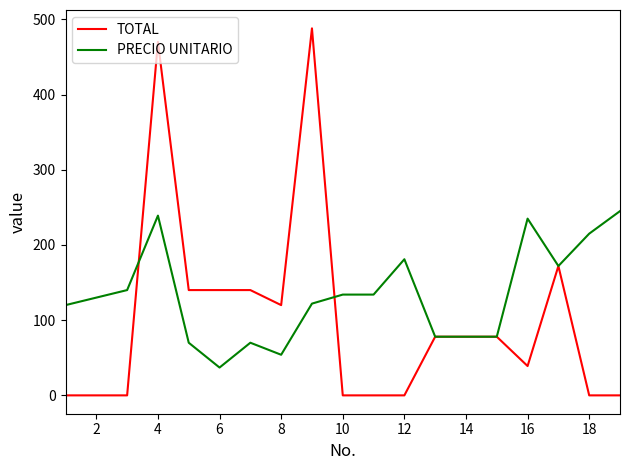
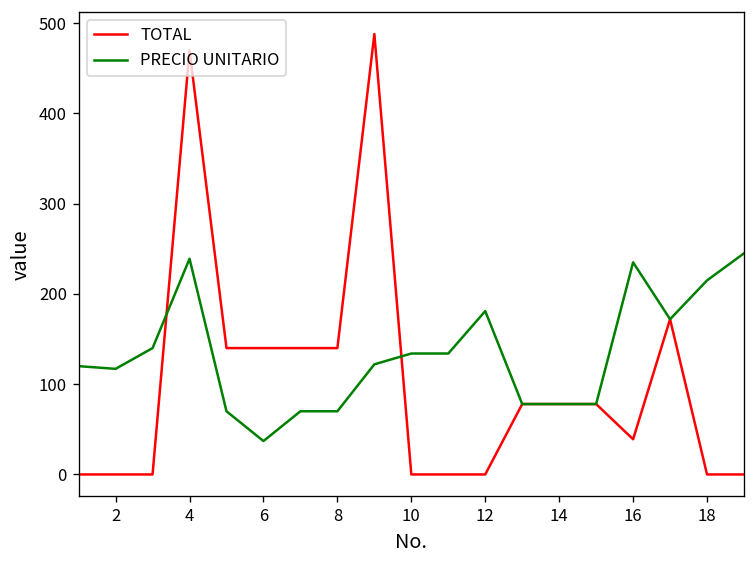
  {
    "TOTAL": {
      "2": 0,
      "6": 140,
-     "8": 120,
+     "8": 140,
      "10": 0,
      "12": 0,
      "16": 40,
      "18": 0
    },
    "PRECIO UNITARIO": {
-     "2": 130,
+     "2": 120,
      "4": 240,
      "6": 40,
-     "8": 50,
+     "8": 70,
      "10": 130,
      "12": 180,
      "16": 240,
      "18": 220
    }
  }
